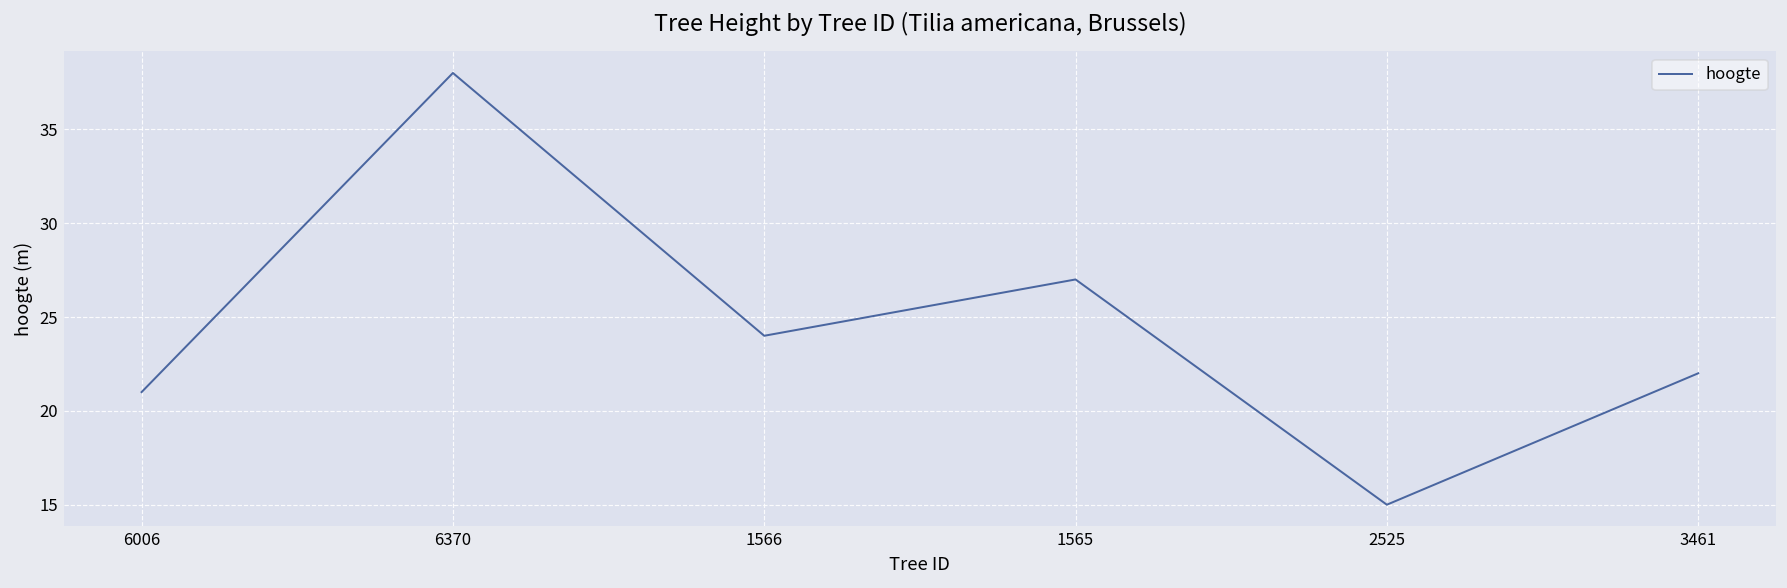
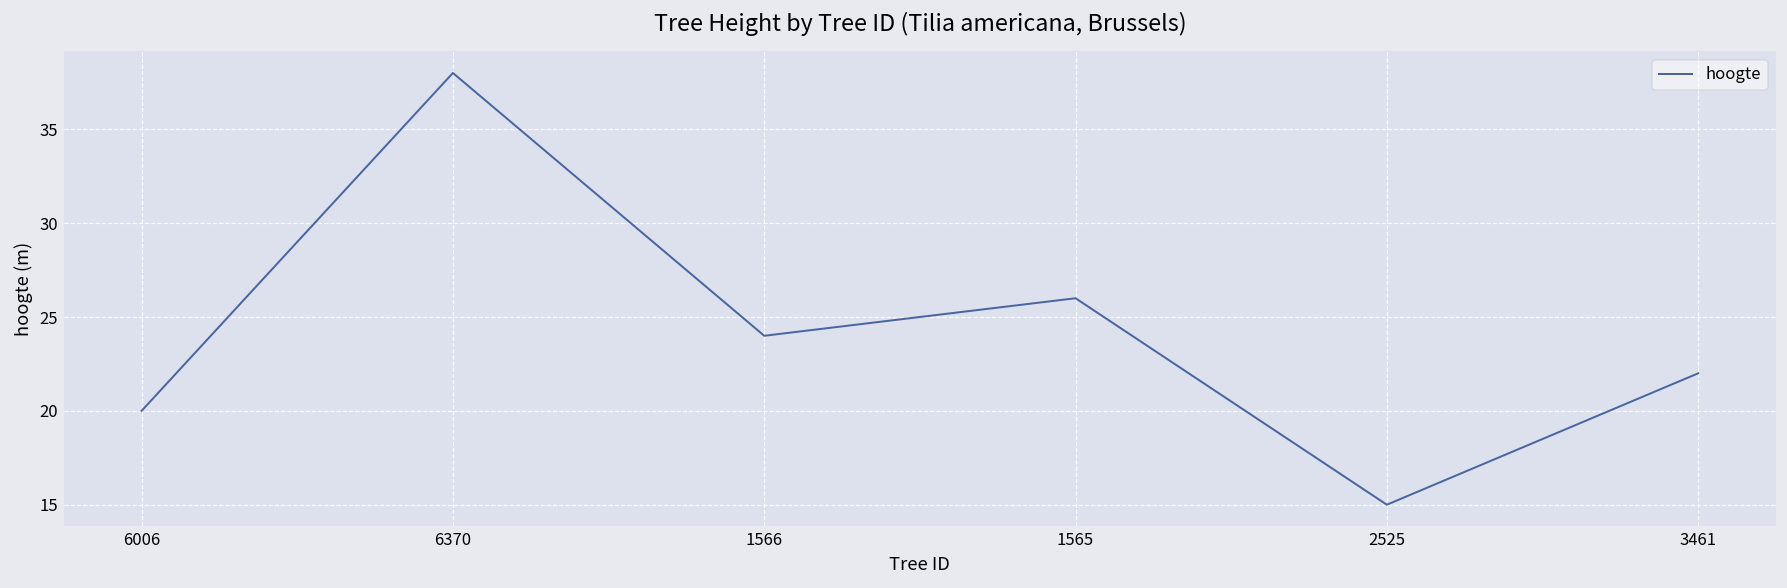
  {
-   "6006": 21,
+   "6006": 20,
    "6370": 38,
    "1566": 24,
-   "1565": 27,
+   "1565": 26,
    "2525": 15,
    "3461": 22
  }
